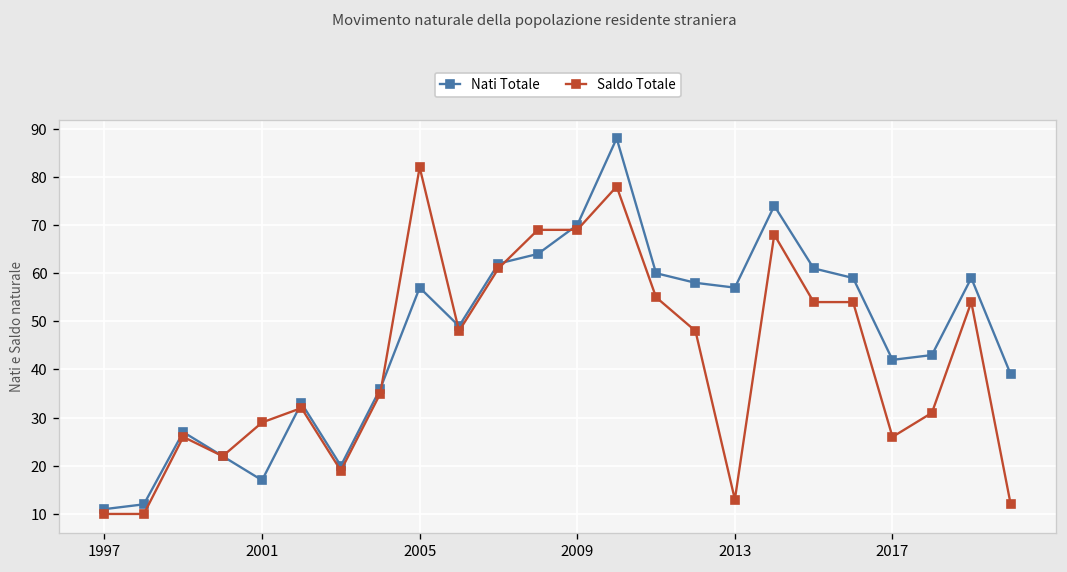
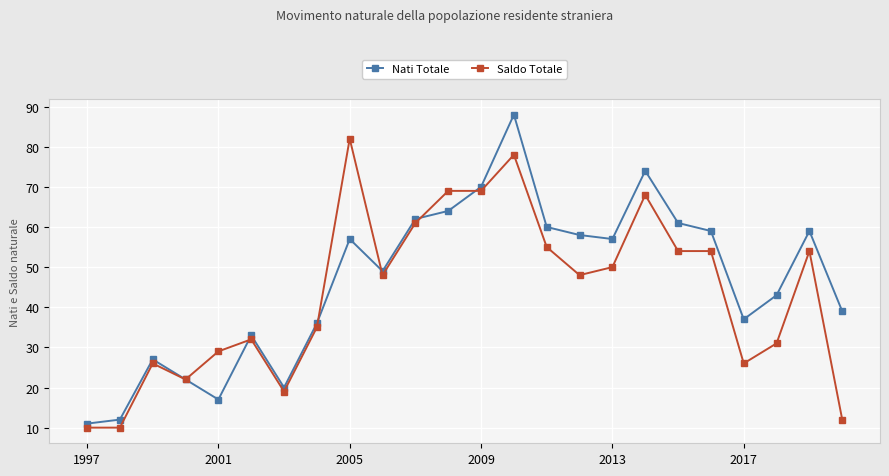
  {
    "Nati Totale": {
      "1997": 11,
      "2001": 17,
      "2005": 57,
      "2009": 70,
      "2013": 57,
-     "2017": 42
+     "2017": 37
    },
    "Saldo Totale": {
      "1997": 10,
      "2001": 29,
      "2005": 82,
      "2009": 69,
-     "2013": 13,
+     "2013": 50,
      "2017": 26
    }
  }
